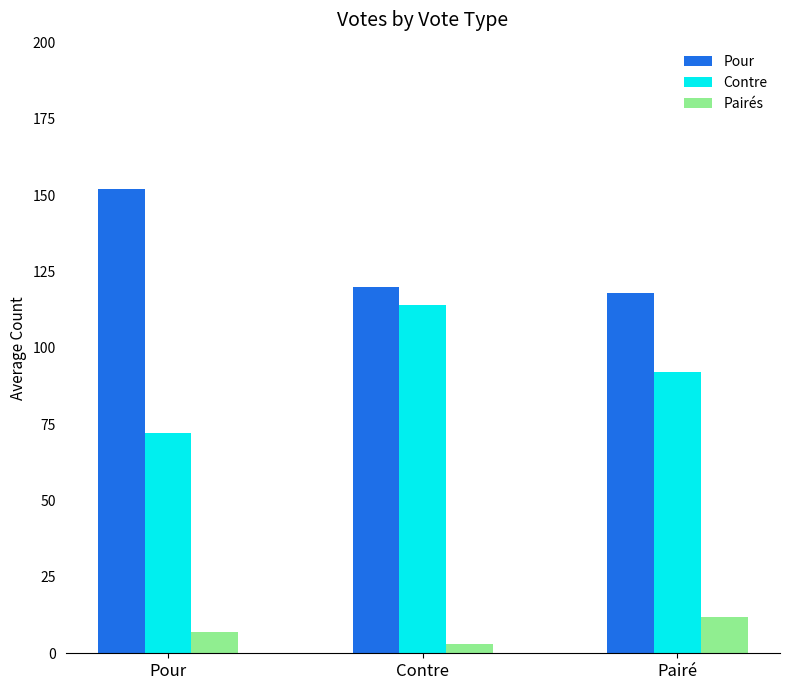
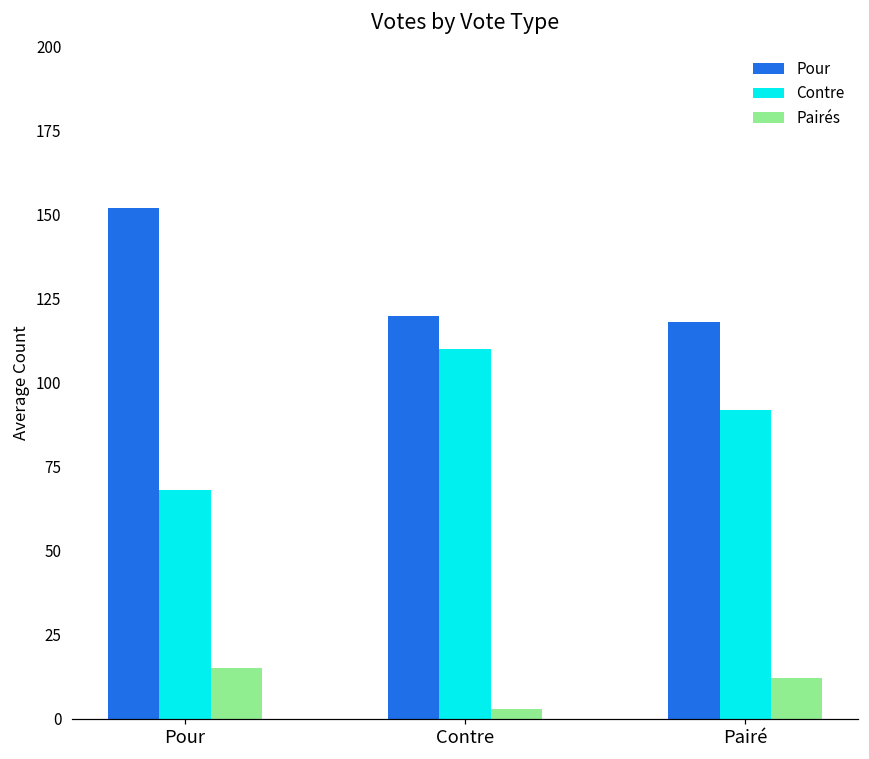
  {
    "Pour": {
      "Pour": 152,
      "Contre": 120,
      "Pairé": 118
    },
    "Contre": {
-     "Pour": 72,
-     "Contre": 114,
+     "Pour": 68,
+     "Contre": 110,
      "Pairé": 92
    },
    "Pairés": {
-     "Pour": 7,
+     "Pour": 15,
      "Contre": 3,
      "Pairé": 12
    }
  }
